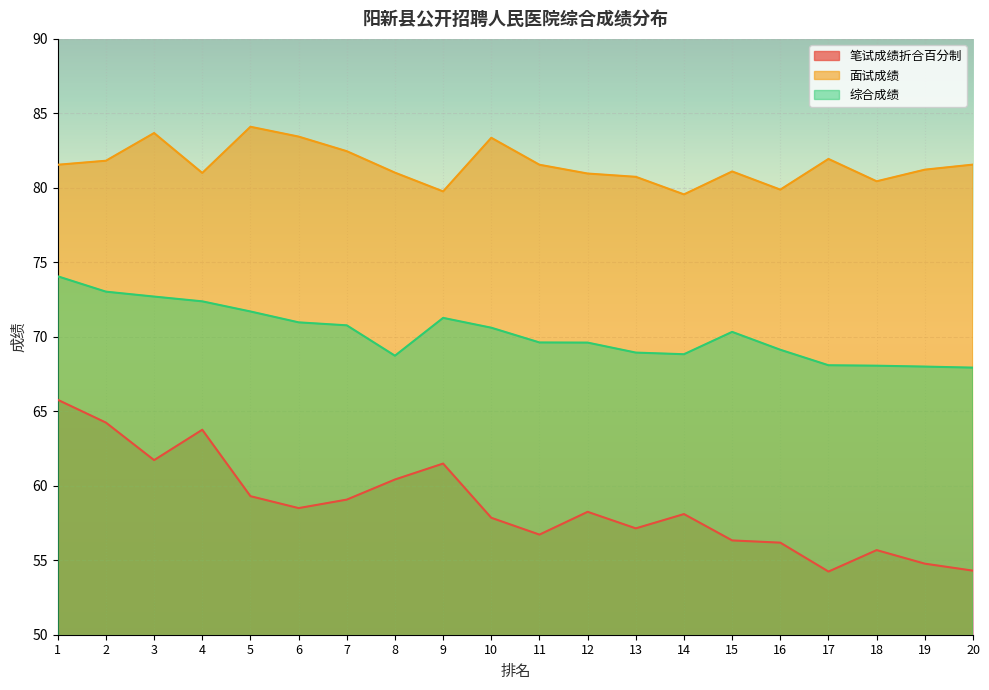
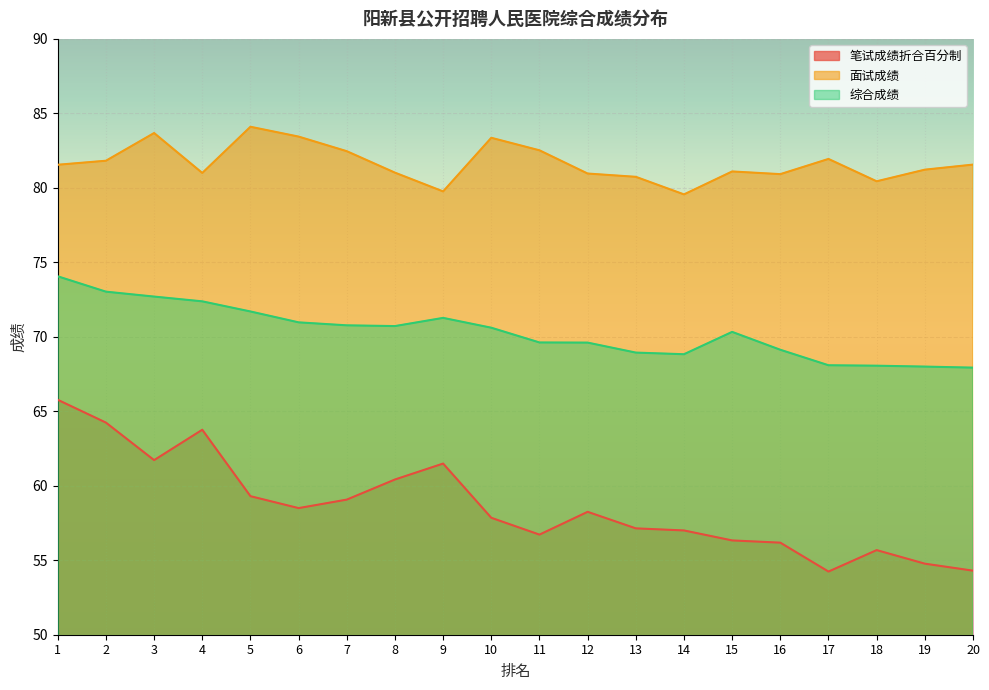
  {
    "笔试成绩折合百分制": {
      "1": 65.8,
      "2": 64.2,
      "3": 61.7,
      "4": 63.8,
      "5": 59.3,
      "6": 58.5,
      "7": 59.1,
      "8": 60.4,
      "9": 61.5,
      "10": 57.9,
      "11": 56.7,
      "12": 58.3,
      "13": 57.1,
-     "14": 58.1,
+     "14": 57.0,
      "15": 56.3,
      "16": 56.2,
      "17": 54.2,
      "18": 55.7,
      "19": 54.8,
      "20": 54.3
    },
    "面试成绩": {
      "1": 81.6,
      "2": 81.8,
      "3": 83.7,
      "4": 81.0,
      "5": 84.1,
      "6": 83.4,
      "7": 82.5,
      "8": 81.0,
      "9": 79.8,
      "10": 83.4,
-     "11": 81.6,
+     "11": 82.5,
      "12": 81.0,
      "13": 80.7,
      "14": 79.6,
      "15": 81.1,
-     "16": 79.9,
+     "16": 80.9,
      "17": 81.9,
      "18": 80.4,
      "19": 81.2,
      "20": 81.6
    },
    "综合成绩": {
      "1": 74.1,
      "2": 73.0,
      "3": 72.7,
      "4": 72.4,
      "5": 71.7,
      "6": 71.0,
      "7": 70.8,
-     "8": 68.7,
+     "8": 70.7,
      "9": 71.3,
      "10": 70.6,
      "11": 69.6,
      "12": 69.6,
      "13": 68.9,
      "14": 68.8,
      "15": 70.3,
      "16": 69.1,
      "17": 68.1,
      "18": 68.1,
      "19": 68.0,
      "20": 67.9
    }
  }
